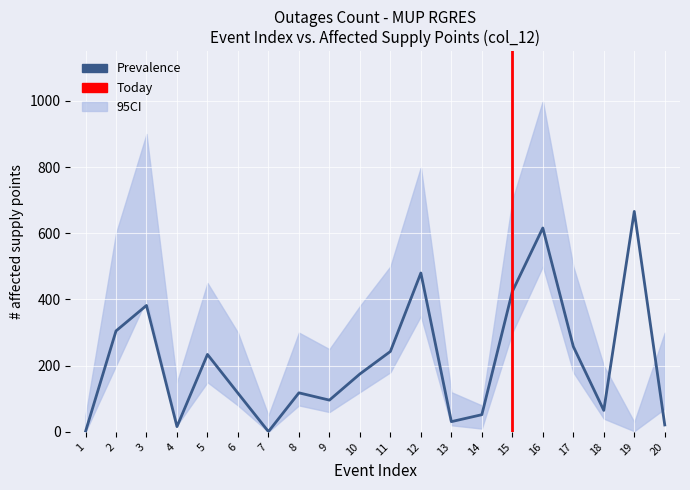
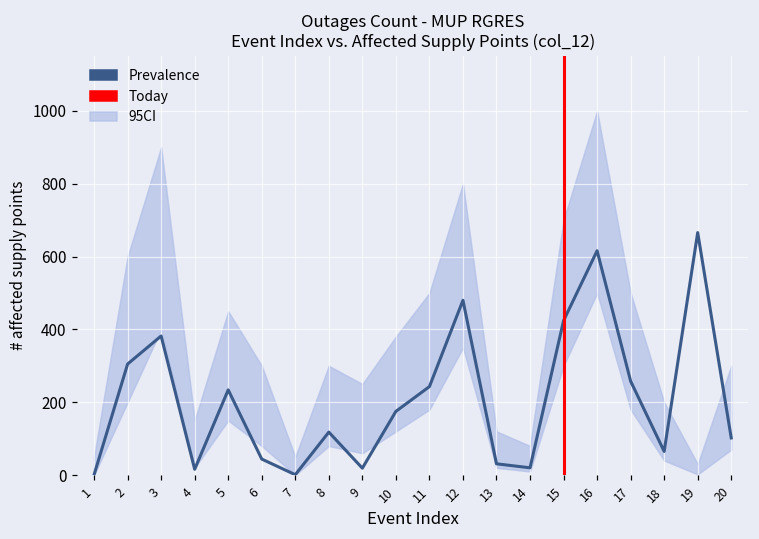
  {
    "Prevalence": {
      "1": 0,
      "2": 310,
      "3": 380,
      "4": 20,
      "5": 230,
-     "6": 120,
+     "6": 40,
      "7": 0,
      "8": 120,
-     "9": 100,
+     "9": 20,
      "10": 180,
      "11": 240,
      "12": 480,
      "13": 30,
-     "14": 50,
+     "14": 20,
      "15": 420,
      "16": 620,
      "17": 260,
      "18": 70,
      "19": 670,
-     "20": 20
+     "20": 100
    }
  }
